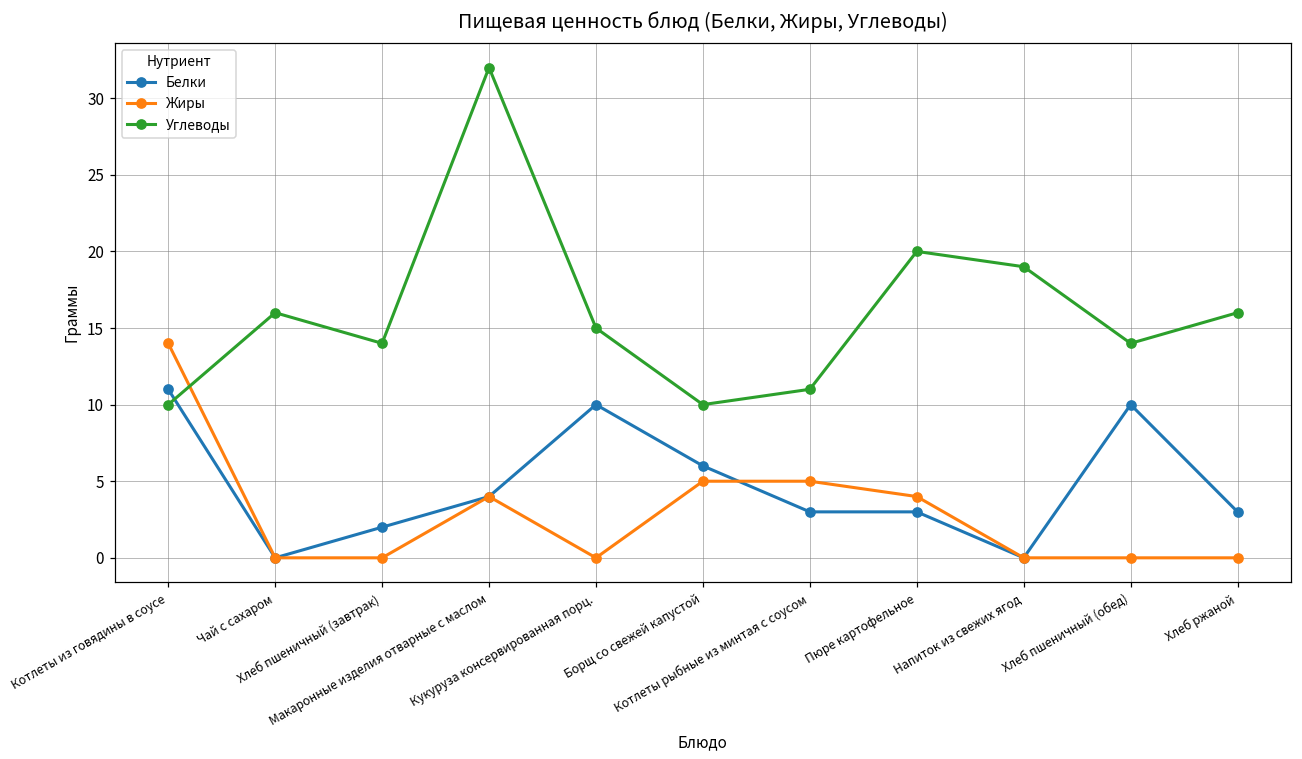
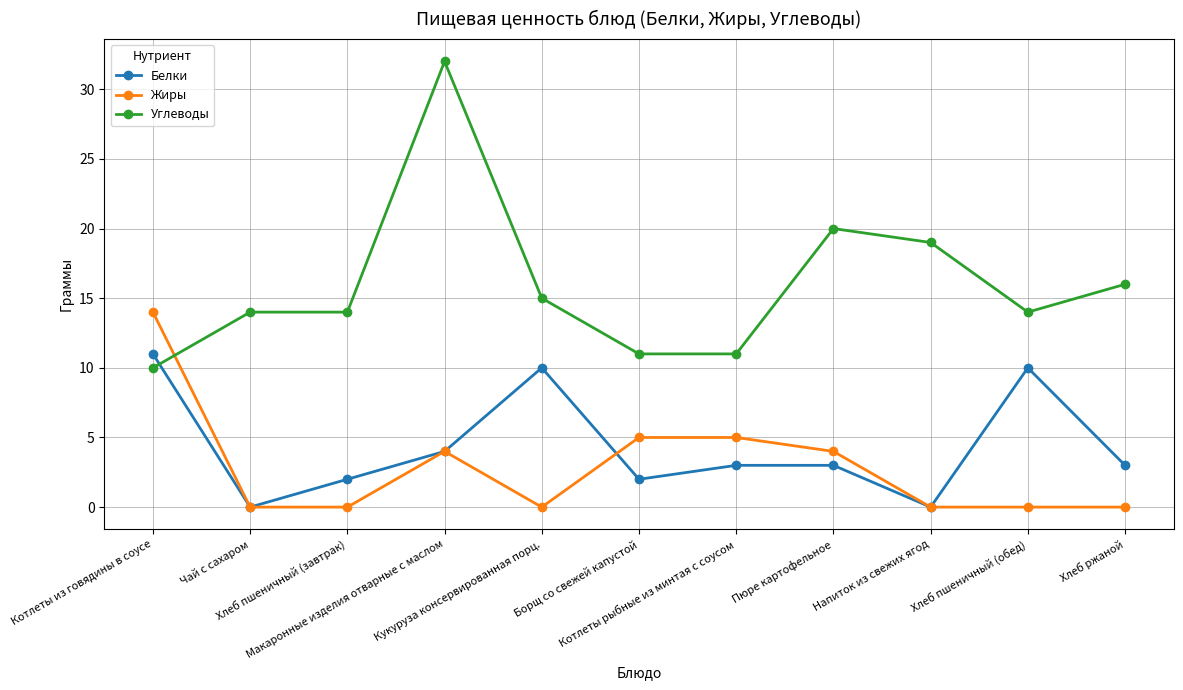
  {
    "Белки": {
      "Котлеты из говядины в соусе": 11,
      "Хлеб пшеничный (завтрак)": 2,
      "Кукуруза консервированная порц.": 10,
-     "Борщ со свежей капустой": 6,
+     "Борщ со свежей капустой": 2,
      "Котлеты рыбные из минтая с соусом": 3,
      "Пюре картофельное": 3,
      "Хлеб пшеничный (обед)": 10,
      "Хлеб ржаной": 3
    },
    "Жиры": {
      "Котлеты из говядины в соусе": 14,
      "Хлеб пшеничный (завтрак)": 0,
      "Кукуруза консервированная порц.": 0,
      "Борщ со свежей капустой": 5,
      "Котлеты рыбные из минтая с соусом": 5,
      "Пюре картофельное": 4,
      "Хлеб пшеничный (обед)": 0,
      "Хлеб ржаной": 0
    },
    "Углеводы": {
      "Котлеты из говядины в соусе": 10,
-     "Чай с сахаром": 16,
+     "Чай с сахаром": 14,
      "Хлеб пшеничный (завтрак)": 14,
      "Макаронные изделия отварные с маслом": 32,
      "Кукуруза консервированная порц.": 15,
-     "Борщ со свежей капустой": 10,
+     "Борщ со свежей капустой": 11,
      "Котлеты рыбные из минтая с соусом": 11,
      "Пюре картофельное": 20,
      "Напиток из свежих ягод": 19,
      "Хлеб пшеничный (обед)": 14,
      "Хлеб ржаной": 16
    }
  }
